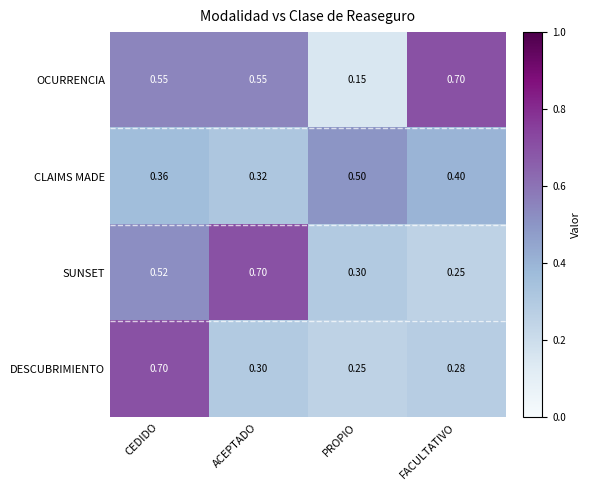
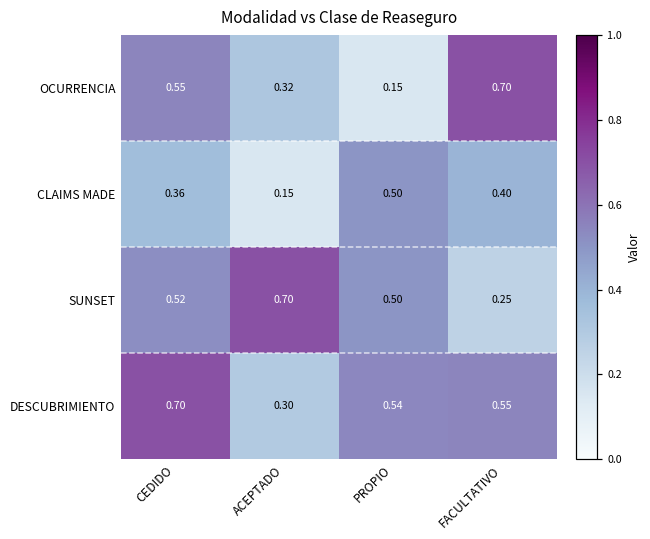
  {
    "OCURRENCIA": {
      "CEDIDO": 0.55,
-     "ACEPTADO": 0.55,
+     "ACEPTADO": 0.32,
      "PROPIO": 0.15,
      "FACULTATIVO": 0.70
    },
    "CLAIMS MADE": {
      "CEDIDO": 0.36,
-     "ACEPTADO": 0.32,
+     "ACEPTADO": 0.15,
      "PROPIO": 0.50,
      "FACULTATIVO": 0.40
    },
    "SUNSET": {
      "CEDIDO": 0.52,
      "ACEPTADO": 0.70,
-     "PROPIO": 0.30,
+     "PROPIO": 0.50,
      "FACULTATIVO": 0.25
    },
    "DESCUBRIMIENTO": {
      "CEDIDO": 0.70,
      "ACEPTADO": 0.30,
-     "PROPIO": 0.25,
-     "FACULTATIVO": 0.28
+     "PROPIO": 0.54,
+     "FACULTATIVO": 0.55
    }
  }
